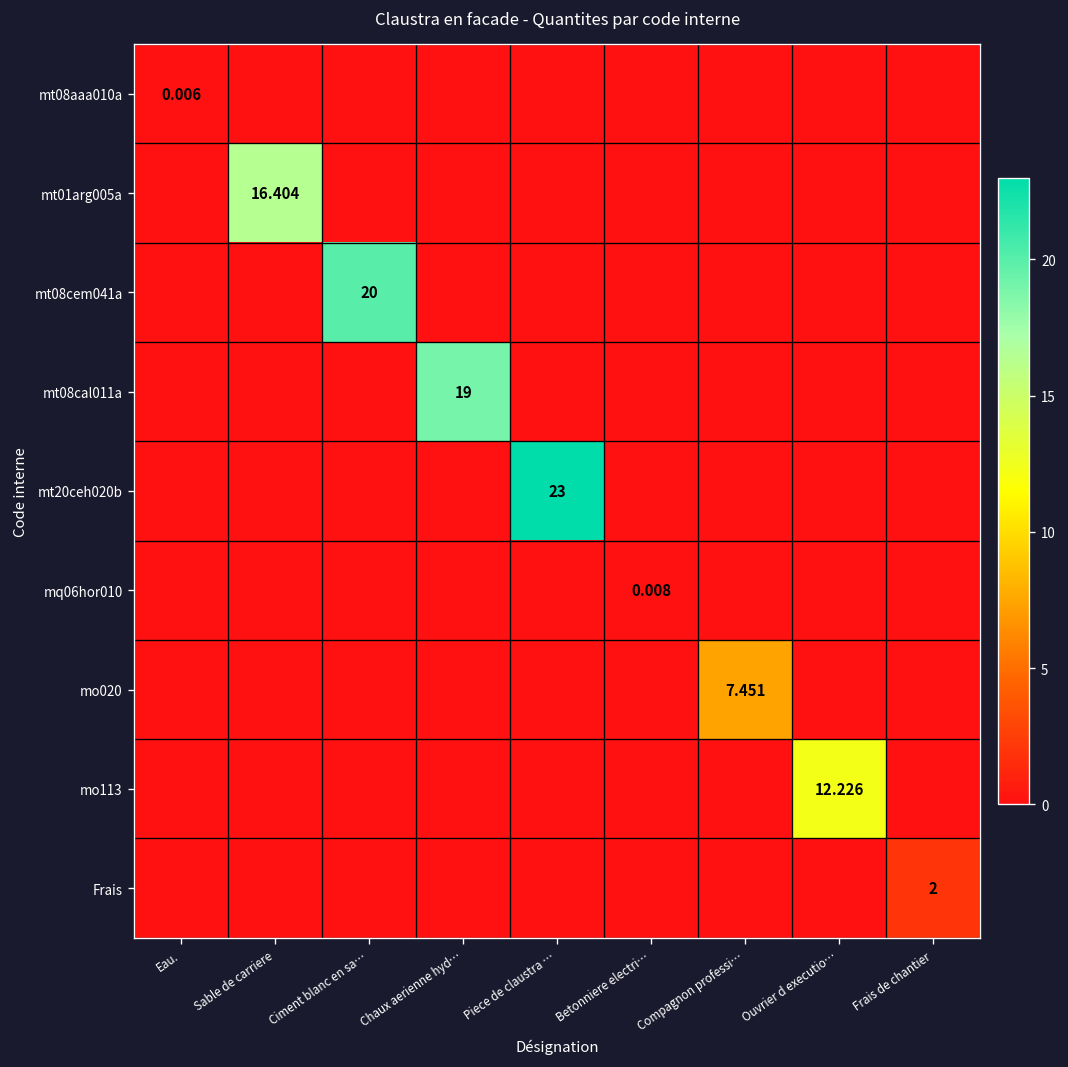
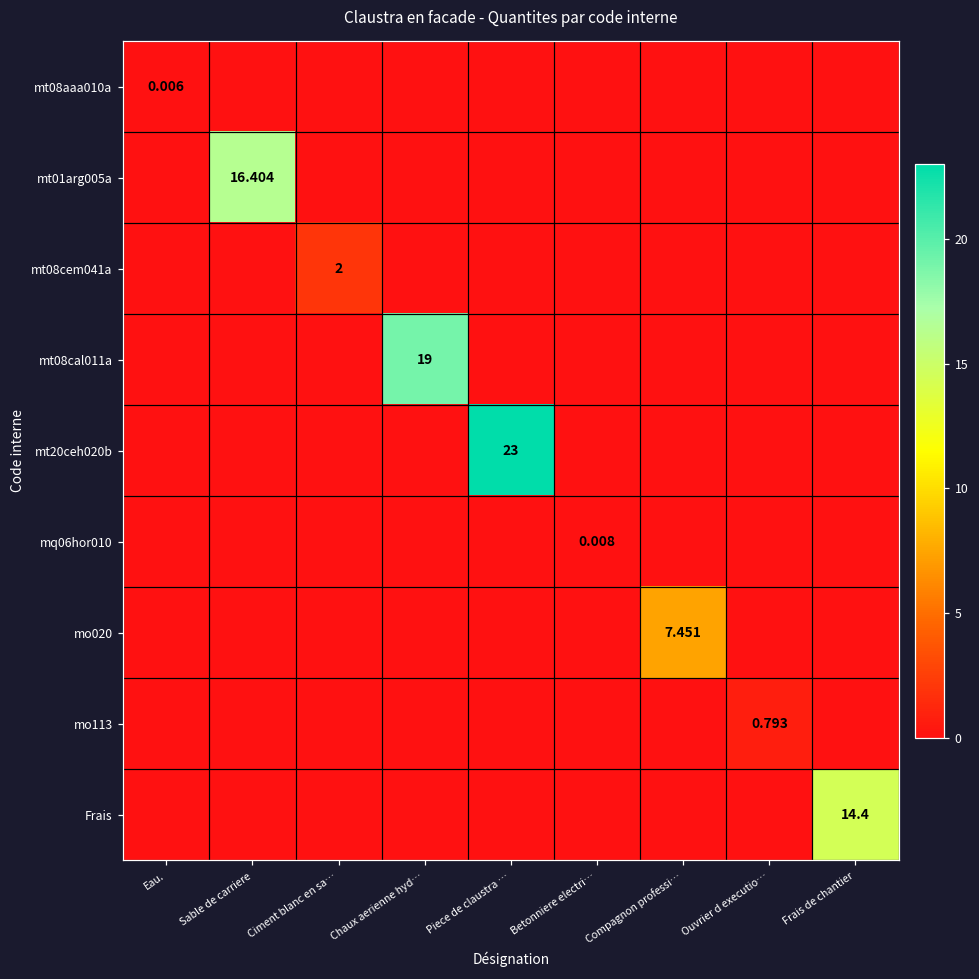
  {
    "mt08aaa010a": {
      "Eau.": 0.006
    },
    "mt01arg005a": {
      "Sable de carriere": 16.404
    },
    "mt08cem041a": {
-     "Ciment blanc en sa…": 20
+     "Ciment blanc en sa…": 2
    },
    "mt08cal011a": {
      "Chaux aerienne hyd…": 19
    },
    "mt20ceh020b": {
      "Piece de claustra …": 23
    },
    "mq06hor010": {
      "Betonniere electri…": 0.008
    },
    "mo020": {
      "Compagnon professi…": 7.451
    },
    "mo113": {
-     "Ouvrier d executio…": 12.226
+     "Ouvrier d executio…": 0.793
    },
    "Frais": {
-     "Frais de chantier": 2
+     "Frais de chantier": 14.4
    }
  }
